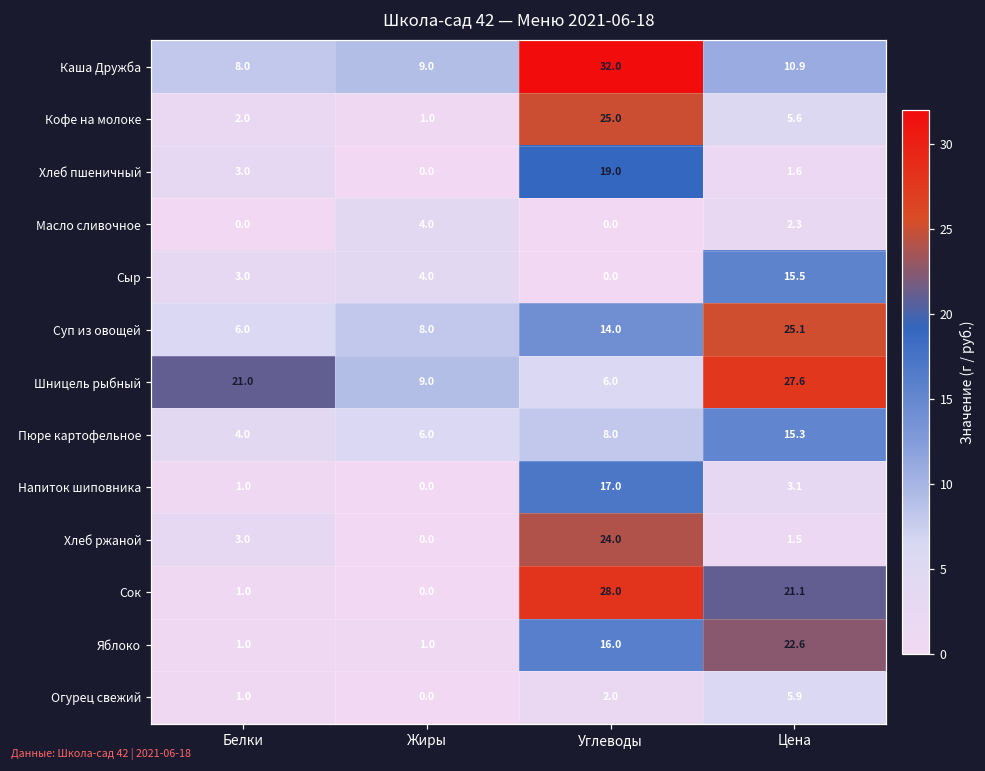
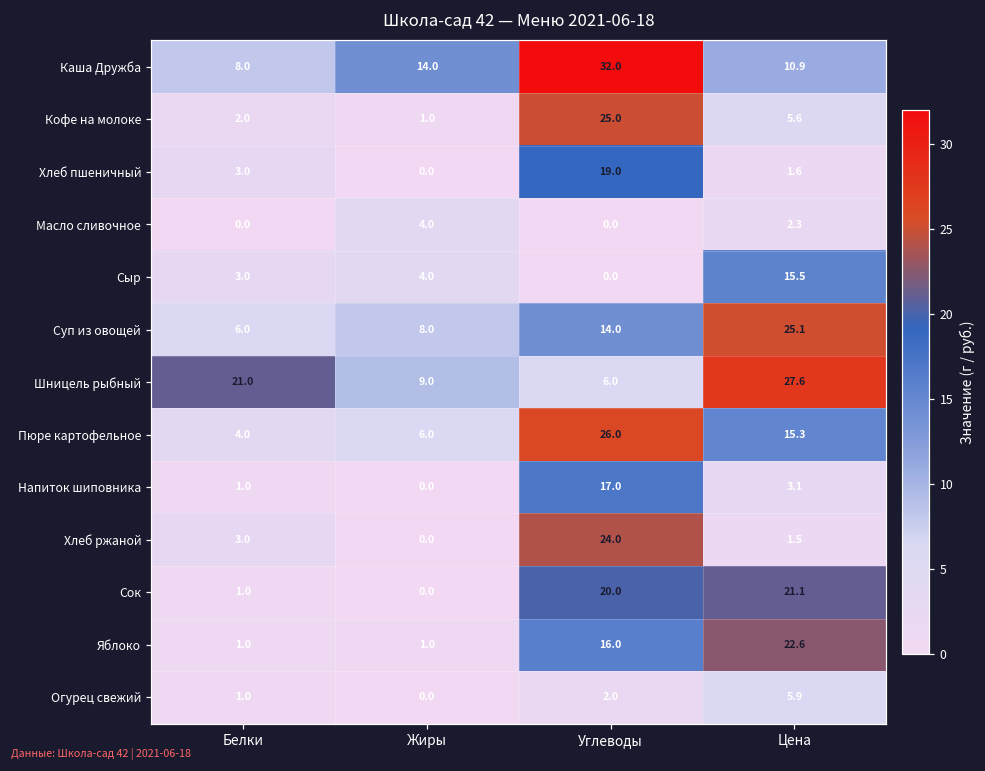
  {
    "Каша Дружба": {
      "Белки": 8.0,
-     "Жиры": 9.0,
+     "Жиры": 14.0,
      "Углеводы": 32.0,
      "Цена": 10.9
    },
    "Кофе на молоке": {
      "Углеводы": 25.0
    },
    "Хлеб пшеничный": {
      "Углеводы": 19.0
    },
    "Сыр": {
      "Цена": 15.5
    },
    "Суп из овощей": {
      "Жиры": 8.0,
      "Углеводы": 14.0,
      "Цена": 25.1
    },
    "Шницель рыбный": {
      "Белки": 21.0,
      "Жиры": 9.0,
      "Цена": 27.6
    },
    "Пюре картофельное": {
-     "Углеводы": 8.0,
+     "Углеводы": 26.0,
      "Цена": 15.3
    },
    "Напиток шиповника": {
      "Углеводы": 17.0
    },
    "Хлеб ржаной": {
      "Углеводы": 24.0
    },
    "Сок": {
-     "Углеводы": 28.0,
+     "Углеводы": 20.0,
      "Цена": 21.1
    },
    "Яблоко": {
      "Углеводы": 16.0,
      "Цена": 22.6
    }
  }
